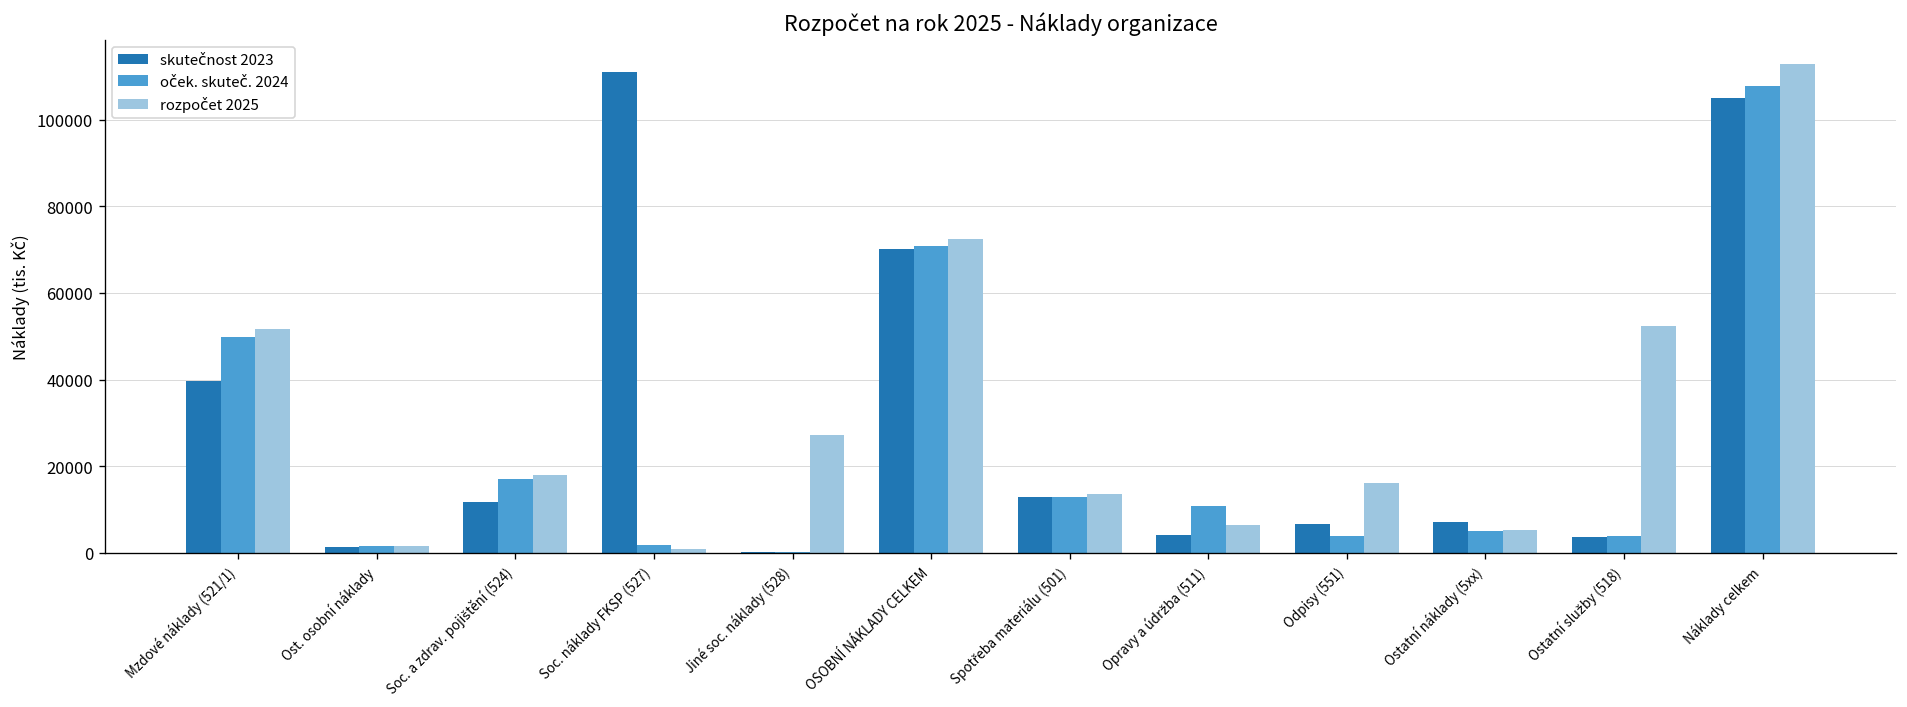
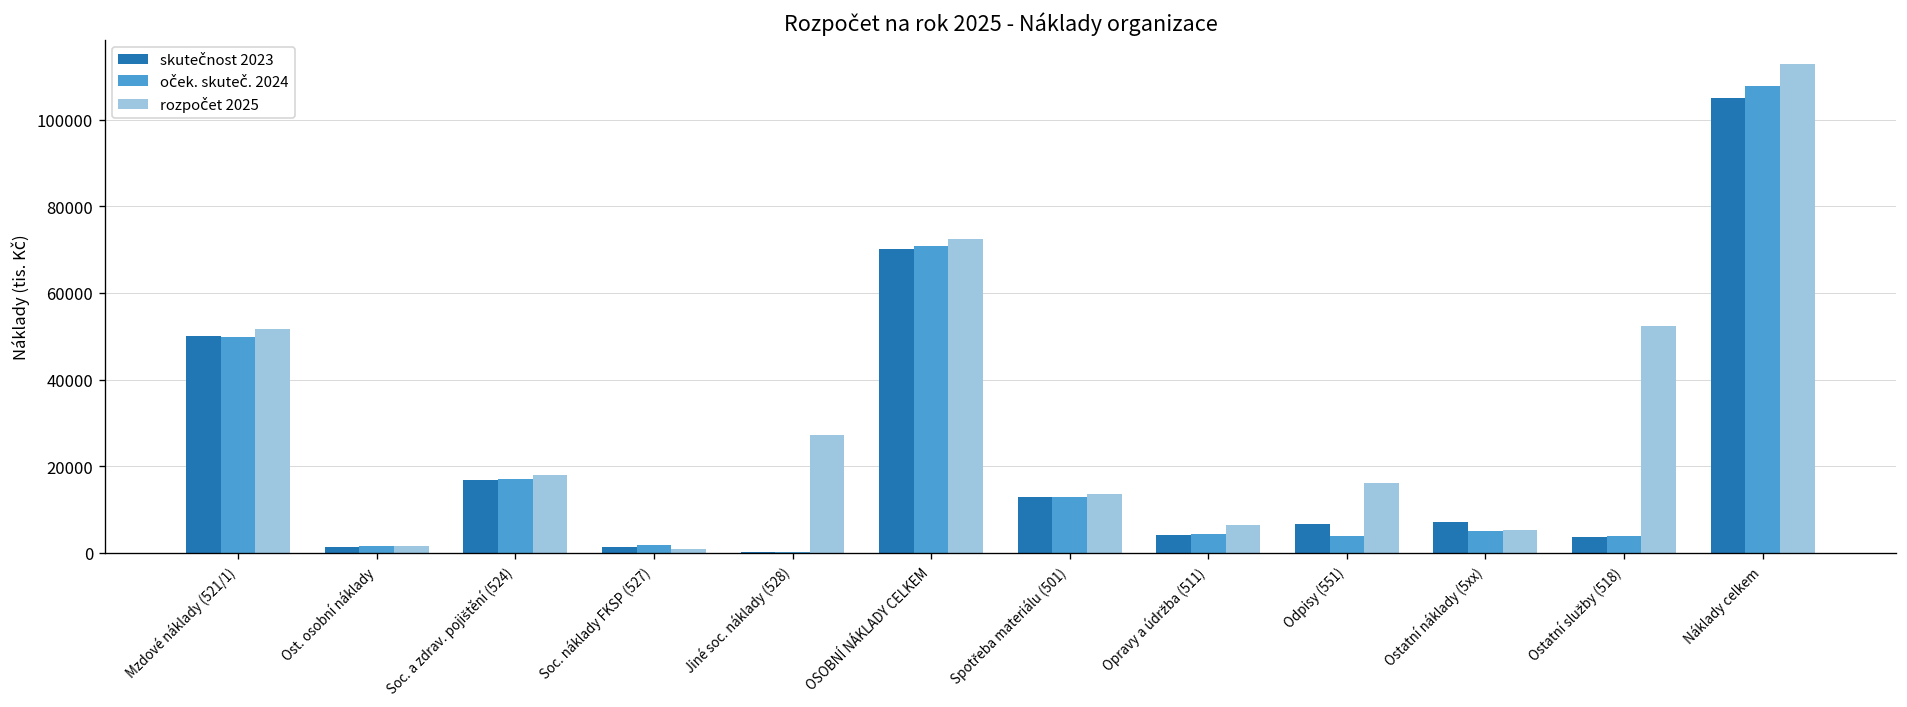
  {
    "skutečnost 2023": {
-     "Mzdové náklady (521/1)": 40000,
+     "Mzdové náklady (521/1)": 50000,
      "Ost. osobní náklady": 1000,
-     "Soc. a zdrav. pojištění (524)": 12000,
-     "Soc. náklady FKSP (527)": 111000,
+     "Soc. a zdrav. pojištění (524)": 17000,
+     "Soc. náklady FKSP (527)": 1000,
      "OSOBNÍ NÁKLADY CELKEM": 70000,
      "Spotřeba materiálu (501)": 13000,
      "Opravy a údržba (511)": 4000,
      "Odpisy (551)": 7000,
      "Ostatní náklady (5xx)": 7000,
      "Ostatní služby (518)": 4000,
      "Náklady celkem": 105000
    },
    "oček. skuteč. 2024": {
      "Mzdové náklady (521/1)": 50000,
      "Ost. osobní náklady": 2000,
      "Soc. a zdrav. pojištění (524)": 17000,
      "Soc. náklady FKSP (527)": 2000,
      "OSOBNÍ NÁKLADY CELKEM": 71000,
      "Spotřeba materiálu (501)": 13000,
-     "Opravy a údržba (511)": 11000,
+     "Opravy a údržba (511)": 4000,
      "Odpisy (551)": 4000,
      "Ostatní náklady (5xx)": 5000,
      "Ostatní služby (518)": 4000,
      "Náklady celkem": 108000
    },
    "rozpočet 2025": {
      "Mzdové náklady (521/1)": 52000,
      "Ost. osobní náklady": 2000,
      "Soc. a zdrav. pojištění (524)": 18000,
      "Soc. náklady FKSP (527)": 1000,
      "Jiné soc. náklady (528)": 27000,
      "OSOBNÍ NÁKLADY CELKEM": 73000,
      "Spotřeba materiálu (501)": 14000,
      "Opravy a údržba (511)": 7000,
      "Odpisy (551)": 16000,
      "Ostatní náklady (5xx)": 5000,
      "Ostatní služby (518)": 52000,
      "Náklady celkem": 113000
    }
  }
